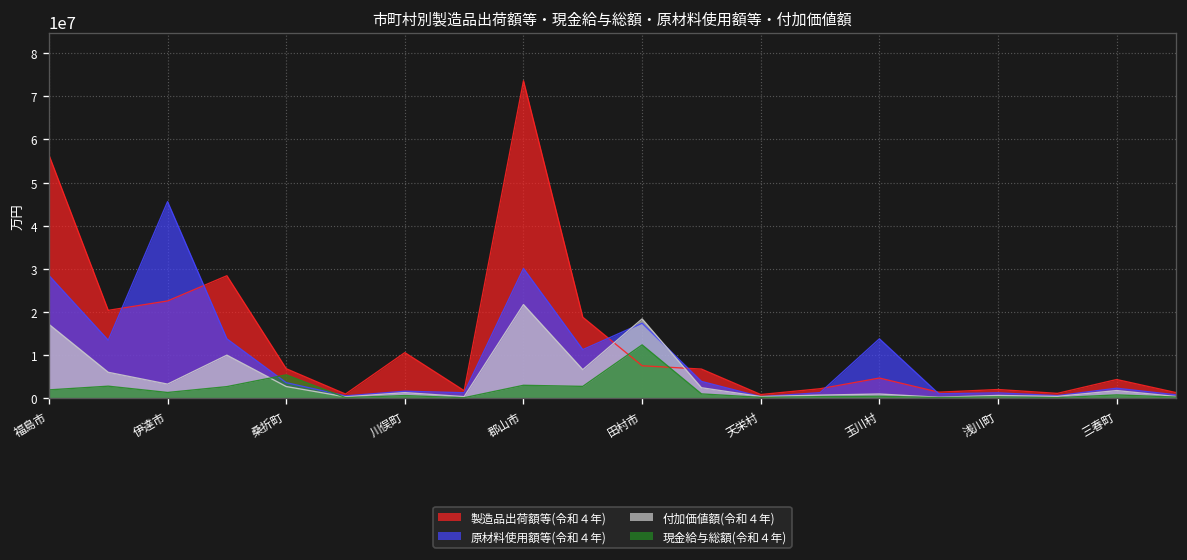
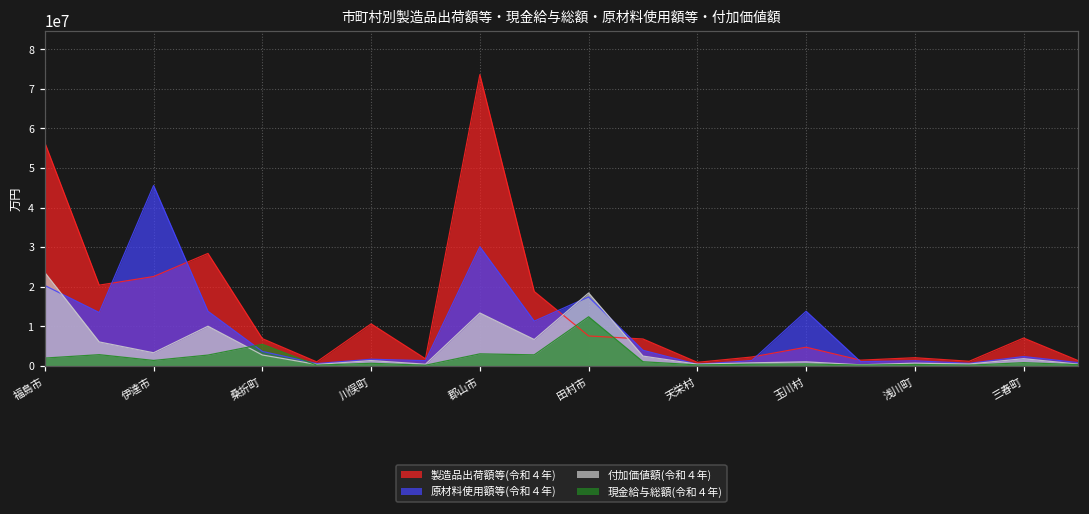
  {
    "製造品出荷額等(令和４年)": {
      "福島市": 56000000,
      "伊達市": 23000000,
      "桑折町": 7000000,
      "川俣町": 11000000,
      "郡山市": 74000000,
      "田村市": 8000000,
      "玉川村": 5000000,
      "浅川町": 2000000,
-     "三春町": 4000000
+     "三春町": 7000000
    },
    "原材料使用額等(令和４年)": {
-     "福島市": 28000000,
+     "福島市": 20000000,
      "伊達市": 46000000,
      "桑折町": 4000000,
      "郡山市": 30000000,
      "田村市": 17000000,
      "玉川村": 14000000
    },
    "付加価値額(令和４年)": {
-     "福島市": 17000000,
+     "福島市": 24000000,
      "伊達市": 3000000,
      "桑折町": 3000000,
-     "郡山市": 22000000,
+     "郡山市": 13000000,
      "田村市": 18000000
    },
    "現金給与総額(令和４年)": {
      "福島市": 2000000,
      "伊達市": 1000000,
      "桑折町": 5000000,
      "郡山市": 3000000,
      "田村市": 12000000,
      "三春町": 1000000
    }
  }
